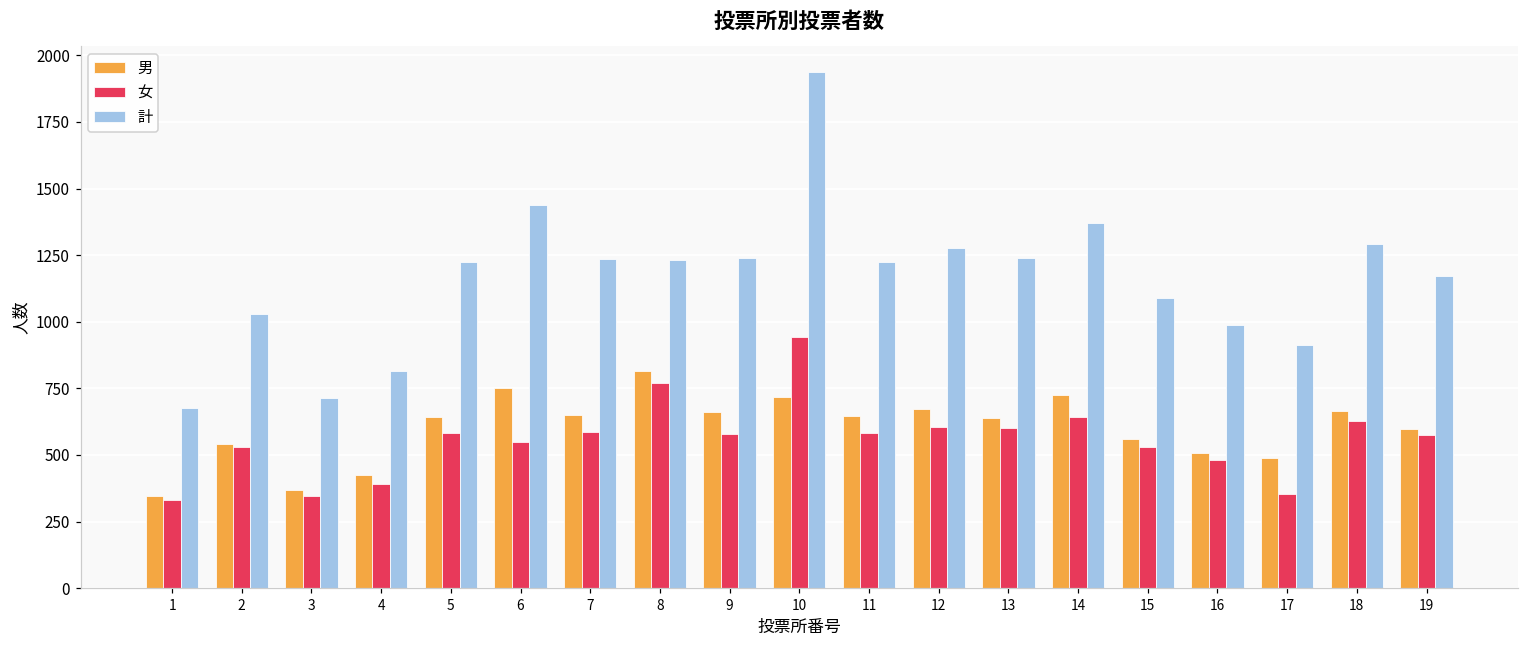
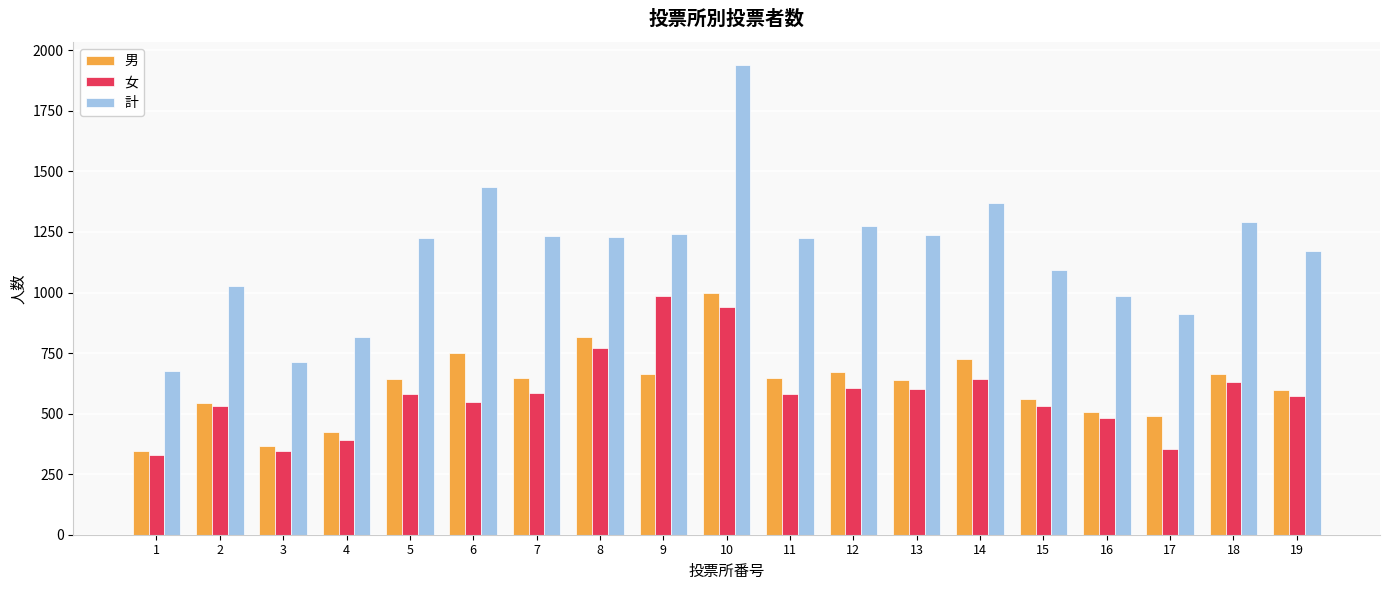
  {
    "男": {
      "1": 350,
      "2": 540,
      "3": 370,
      "4": 430,
      "5": 640,
      "6": 750,
      "7": 650,
      "8": 820,
      "9": 660,
-     "10": 720,
+     "10": 1000,
      "11": 650,
      "12": 670,
      "13": 640,
      "14": 730,
      "15": 560,
      "16": 510,
      "17": 490,
      "18": 660,
      "19": 600
    },
    "女": {
      "1": 330,
      "2": 530,
      "3": 350,
      "4": 390,
      "5": 580,
      "6": 550,
      "7": 590,
      "8": 770,
-     "9": 580,
+     "9": 990,
      "10": 940,
      "11": 580,
      "12": 600,
      "13": 600,
      "14": 640,
      "15": 530,
      "16": 480,
      "17": 360,
      "18": 630,
      "19": 570
    },
    "計": {
      "1": 680,
      "2": 1030,
      "3": 720,
      "4": 820,
      "5": 1230,
      "6": 1440,
      "7": 1240,
      "8": 1230,
      "9": 1240,
      "10": 1940,
      "11": 1230,
      "12": 1280,
      "13": 1240,
      "14": 1370,
      "15": 1090,
      "16": 990,
      "17": 910,
      "18": 1290,
      "19": 1170
    }
  }
